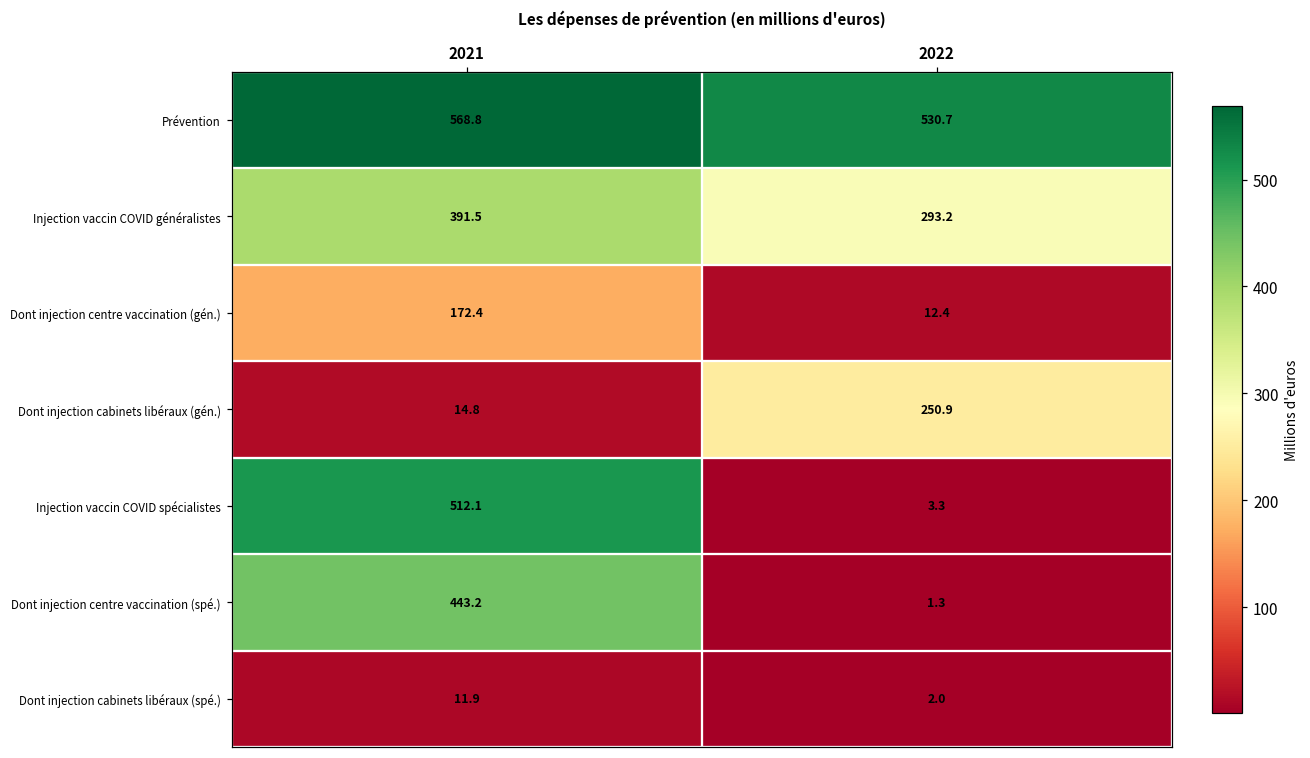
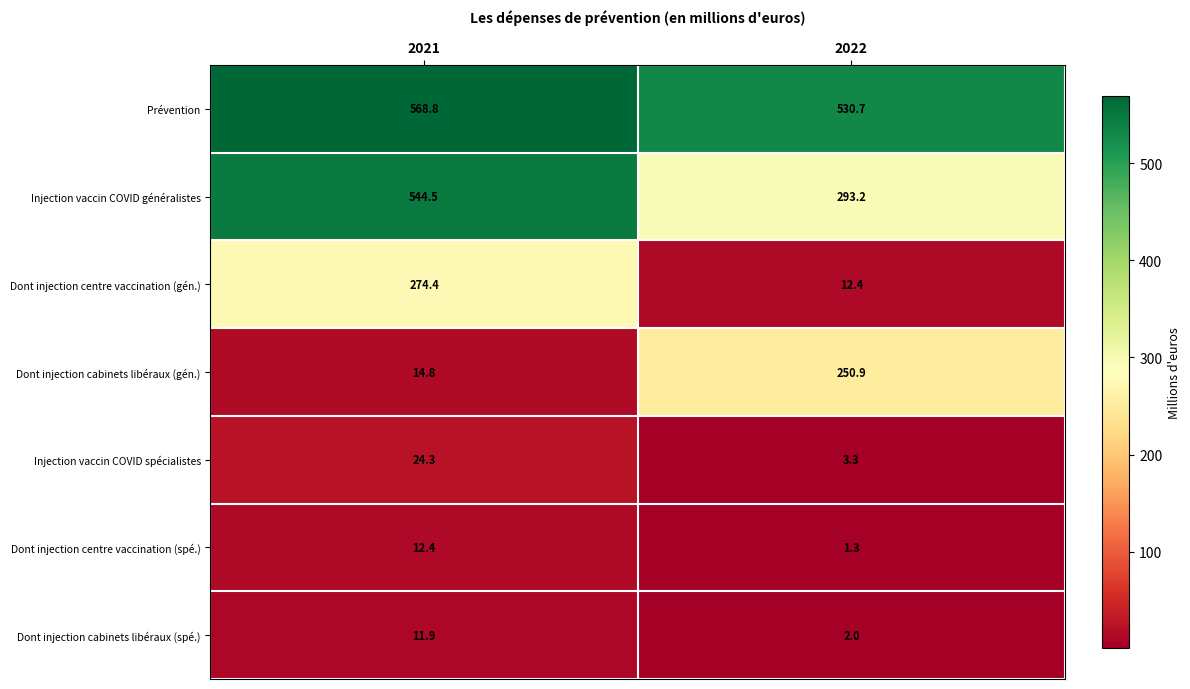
  {
    "Prévention": {
      "2021": 568.8,
      "2022": 530.7
    },
    "Injection vaccin COVID généralistes": {
-     "2021": 391.5,
+     "2021": 544.5,
      "2022": 293.2
    },
    "Dont injection centre vaccination (gén.)": {
-     "2021": 172.4,
+     "2021": 274.4,
      "2022": 12.4
    },
    "Dont injection cabinets libéraux (gén.)": {
      "2021": 14.8,
      "2022": 250.9
    },
    "Injection vaccin COVID spécialistes": {
-     "2021": 512.1,
+     "2021": 24.3,
      "2022": 3.3
    },
    "Dont injection centre vaccination (spé.)": {
-     "2021": 443.2,
+     "2021": 12.4,
      "2022": 1.3
    },
    "Dont injection cabinets libéraux (spé.)": {
      "2021": 11.9,
      "2022": 2.0
    }
  }
